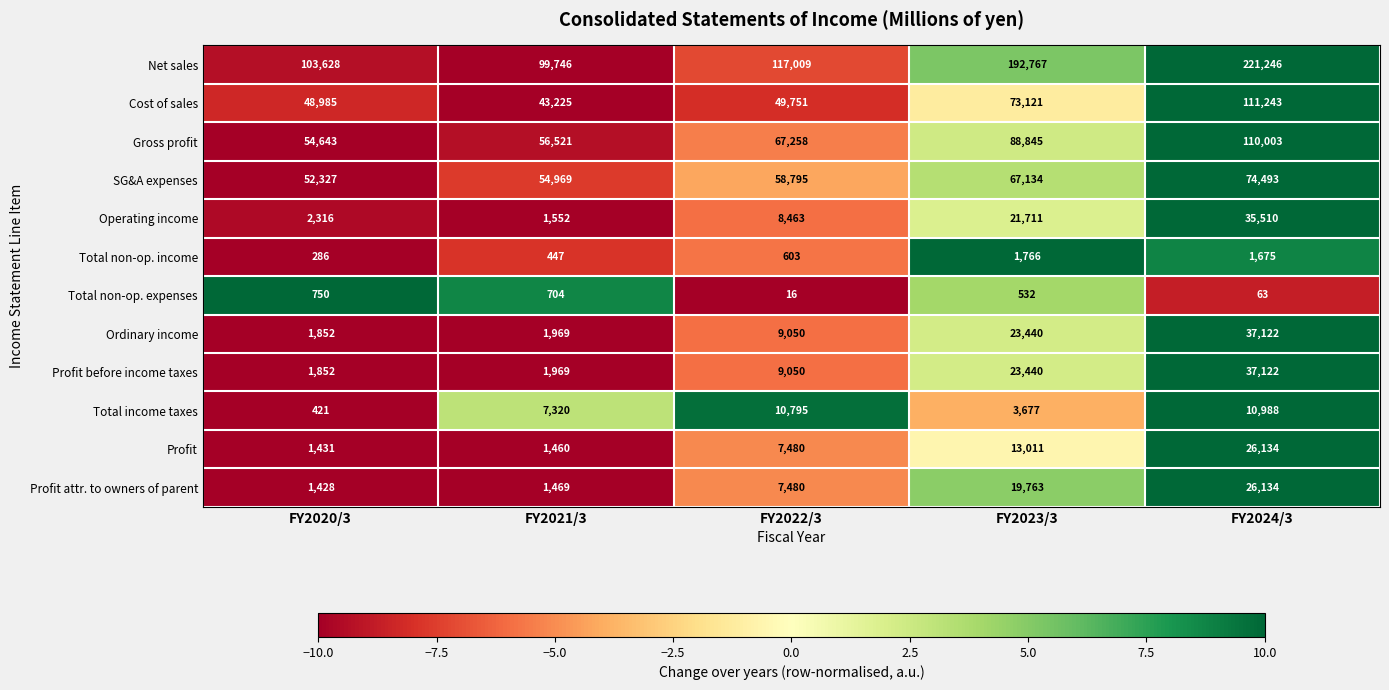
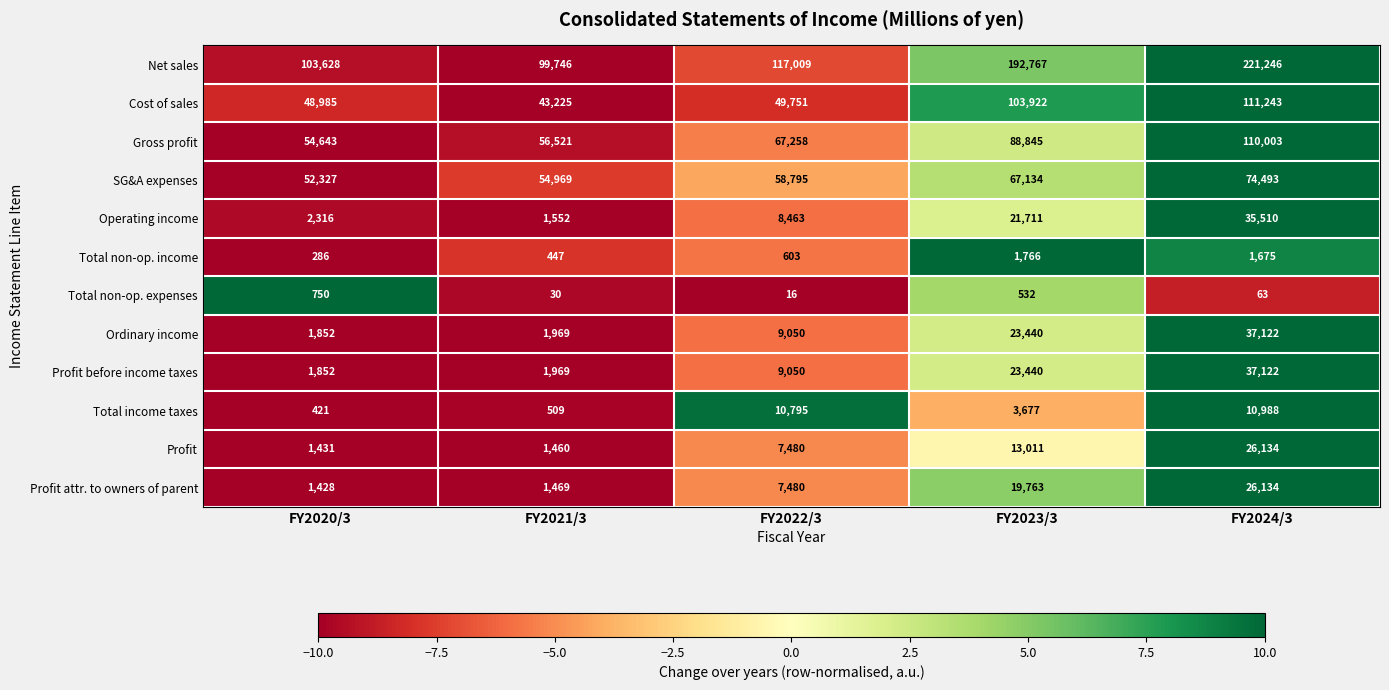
  {
    "Net sales": {
      "FY2020/3": "103,628",
      "FY2021/3": "99,746",
      "FY2022/3": "117,009",
      "FY2023/3": "192,767",
      "FY2024/3": "221,246"
    },
    "Cost of sales": {
      "FY2020/3": "48,985",
      "FY2021/3": "43,225",
      "FY2022/3": "49,751",
-     "FY2023/3": "73,121",
+     "FY2023/3": "103,922",
      "FY2024/3": "111,243"
    },
    "Gross profit": {
      "FY2020/3": "54,643",
      "FY2021/3": "56,521",
      "FY2022/3": "67,258",
      "FY2023/3": "88,845",
      "FY2024/3": "110,003"
    },
    "SG&A expenses": {
      "FY2020/3": "52,327",
      "FY2021/3": "54,969",
      "FY2022/3": "58,795",
      "FY2023/3": "67,134",
      "FY2024/3": "74,493"
    },
    "Operating income": {
      "FY2020/3": "2,316",
      "FY2021/3": "1,552",
      "FY2022/3": "8,463",
      "FY2023/3": "21,711",
      "FY2024/3": "35,510"
    },
    "Total non-op. income": {
      "FY2020/3": "286",
      "FY2021/3": "447",
      "FY2022/3": "603",
      "FY2023/3": "1,766",
      "FY2024/3": "1,675"
    },
    "Total non-op. expenses": {
      "FY2020/3": "750",
-     "FY2021/3": "704",
+     "FY2021/3": "30",
      "FY2022/3": "16",
      "FY2023/3": "532",
      "FY2024/3": "63"
    },
    "Ordinary income": {
      "FY2020/3": "1,852",
      "FY2021/3": "1,969",
      "FY2022/3": "9,050",
      "FY2023/3": "23,440",
      "FY2024/3": "37,122"
    },
    "Profit before income taxes": {
      "FY2020/3": "1,852",
      "FY2021/3": "1,969",
      "FY2022/3": "9,050",
      "FY2023/3": "23,440",
      "FY2024/3": "37,122"
    },
    "Total income taxes": {
      "FY2020/3": "421",
-     "FY2021/3": "7,320",
+     "FY2021/3": "509",
      "FY2022/3": "10,795",
      "FY2023/3": "3,677",
      "FY2024/3": "10,988"
    },
    "Profit": {
      "FY2020/3": "1,431",
      "FY2021/3": "1,460",
      "FY2022/3": "7,480",
      "FY2023/3": "13,011",
      "FY2024/3": "26,134"
    },
    "Profit attr. to owners of parent": {
      "FY2020/3": "1,428",
      "FY2021/3": "1,469",
      "FY2022/3": "7,480",
      "FY2023/3": "19,763",
      "FY2024/3": "26,134"
    }
  }
